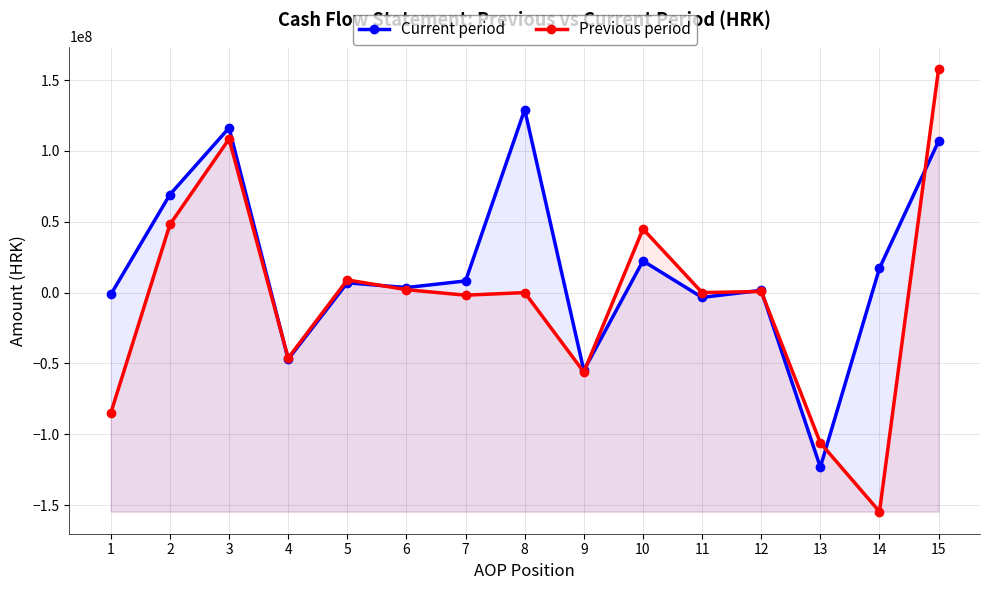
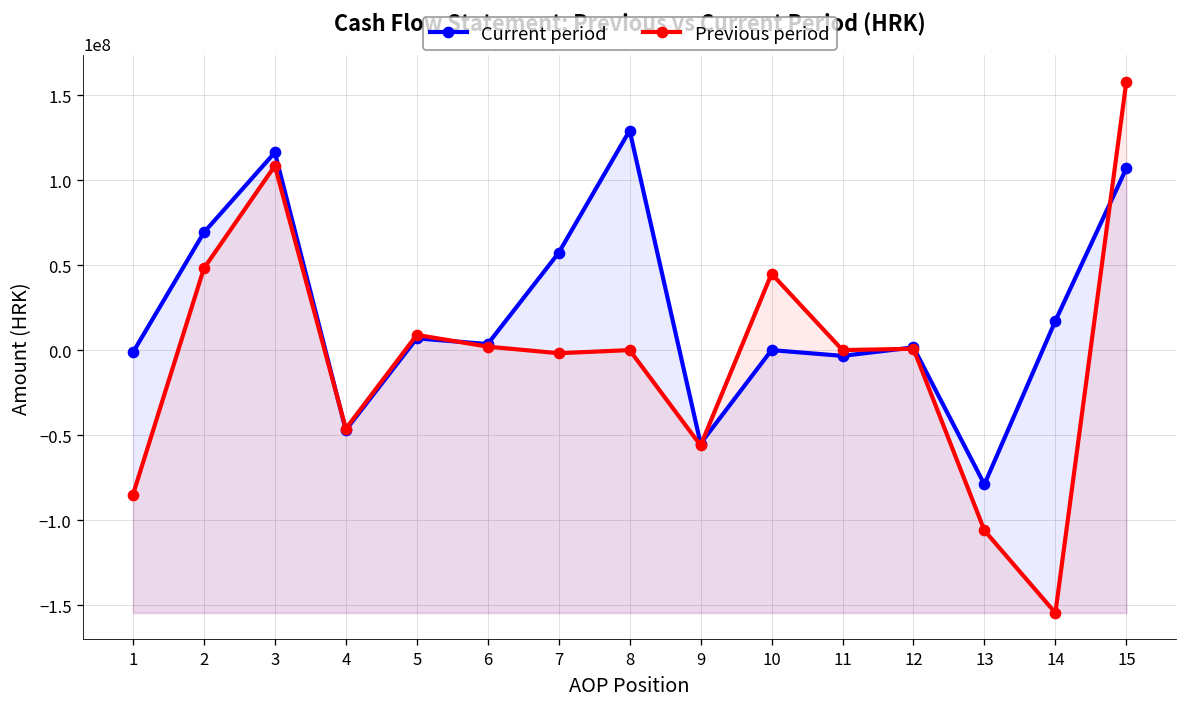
  {
    "Current period": {
      "1": -1000000,
      "2": 69000000,
      "3": 116000000,
      "5": 7000000,
-     "7": 8000000,
+     "7": 57000000,
      "8": 129000000,
-     "10": 22000000,
+     "10": 0,
      "11": -3000000,
-     "13": -123000000,
+     "13": -79000000,
      "14": 17000000,
      "15": 107000000
    },
    "Previous period": {
      "1": -85000000,
      "2": 48000000,
      "3": 108000000,
      "5": 9000000,
      "7": -2000000,
      "8": 0,
      "10": 45000000,
      "11": 0,
      "13": -106000000,
      "14": -155000000,
      "15": 158000000
    }
  }
